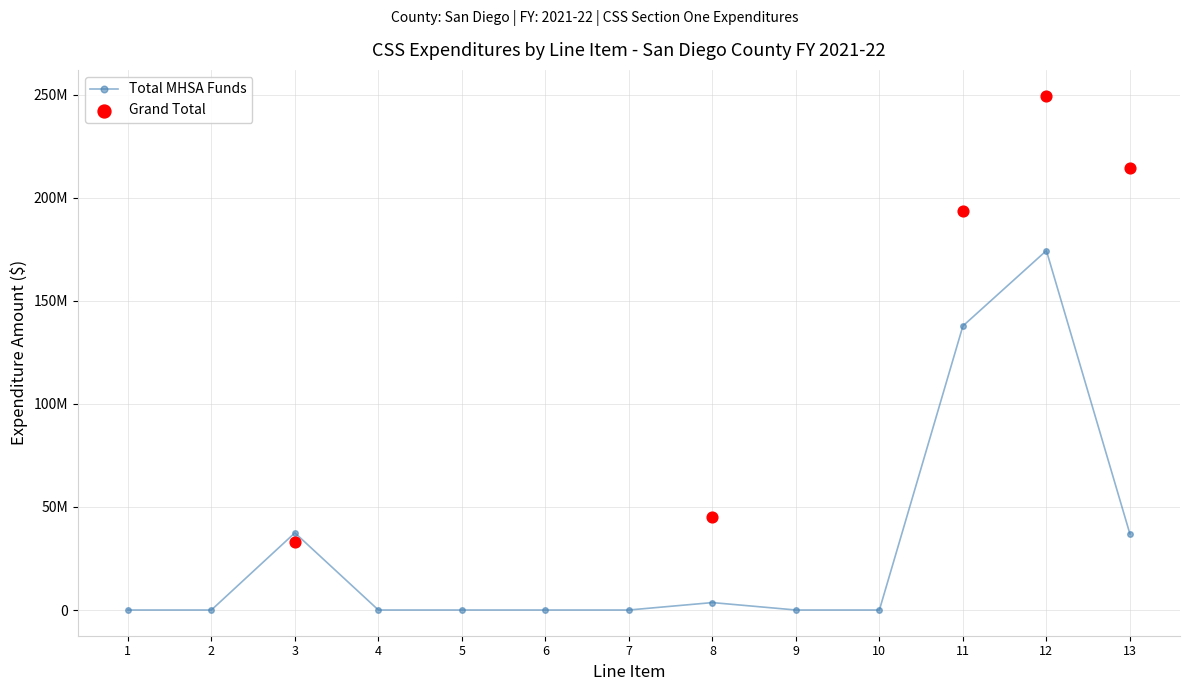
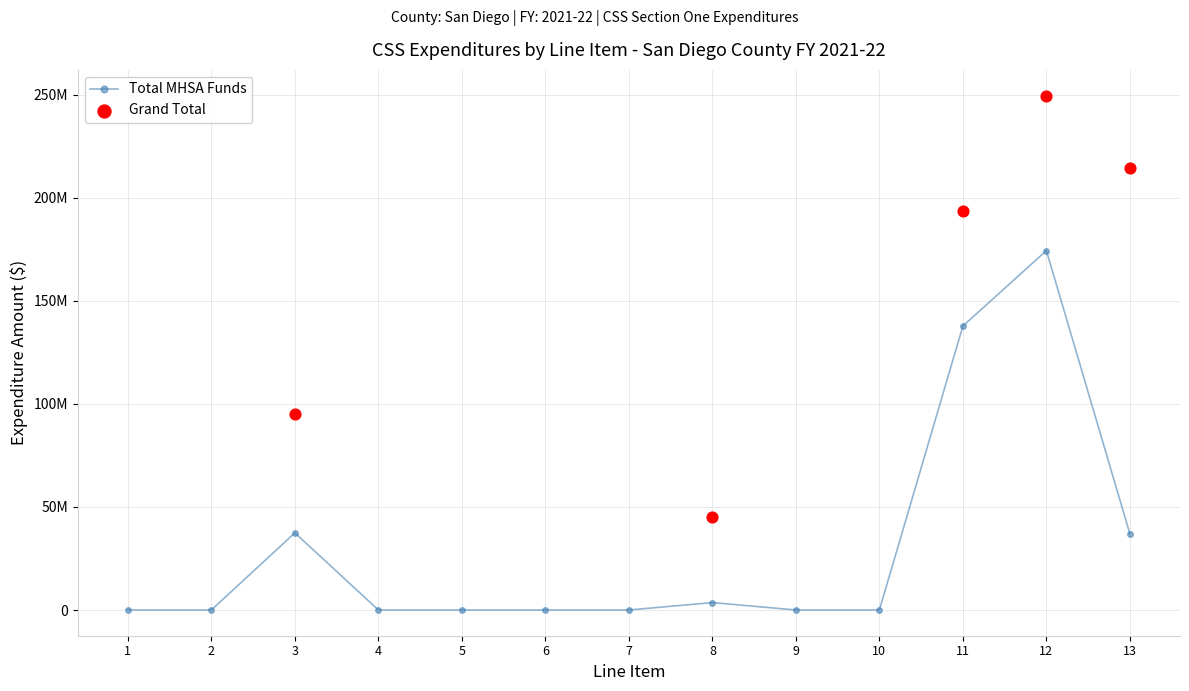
  {
    "Total MHSA Funds": {
      "1": 0,
      "2": 0,
      "3": 37000000,
      "4": 0,
      "5": 0,
      "6": 0,
      "7": 0,
      "8": 4000000,
      "9": 0,
      "10": 0,
      "11": 138000000,
      "12": 174000000,
      "13": 37000000
    },
    "Grand Total": {
-     "3": 33000000
+     "3": 95000000
    }
  }
